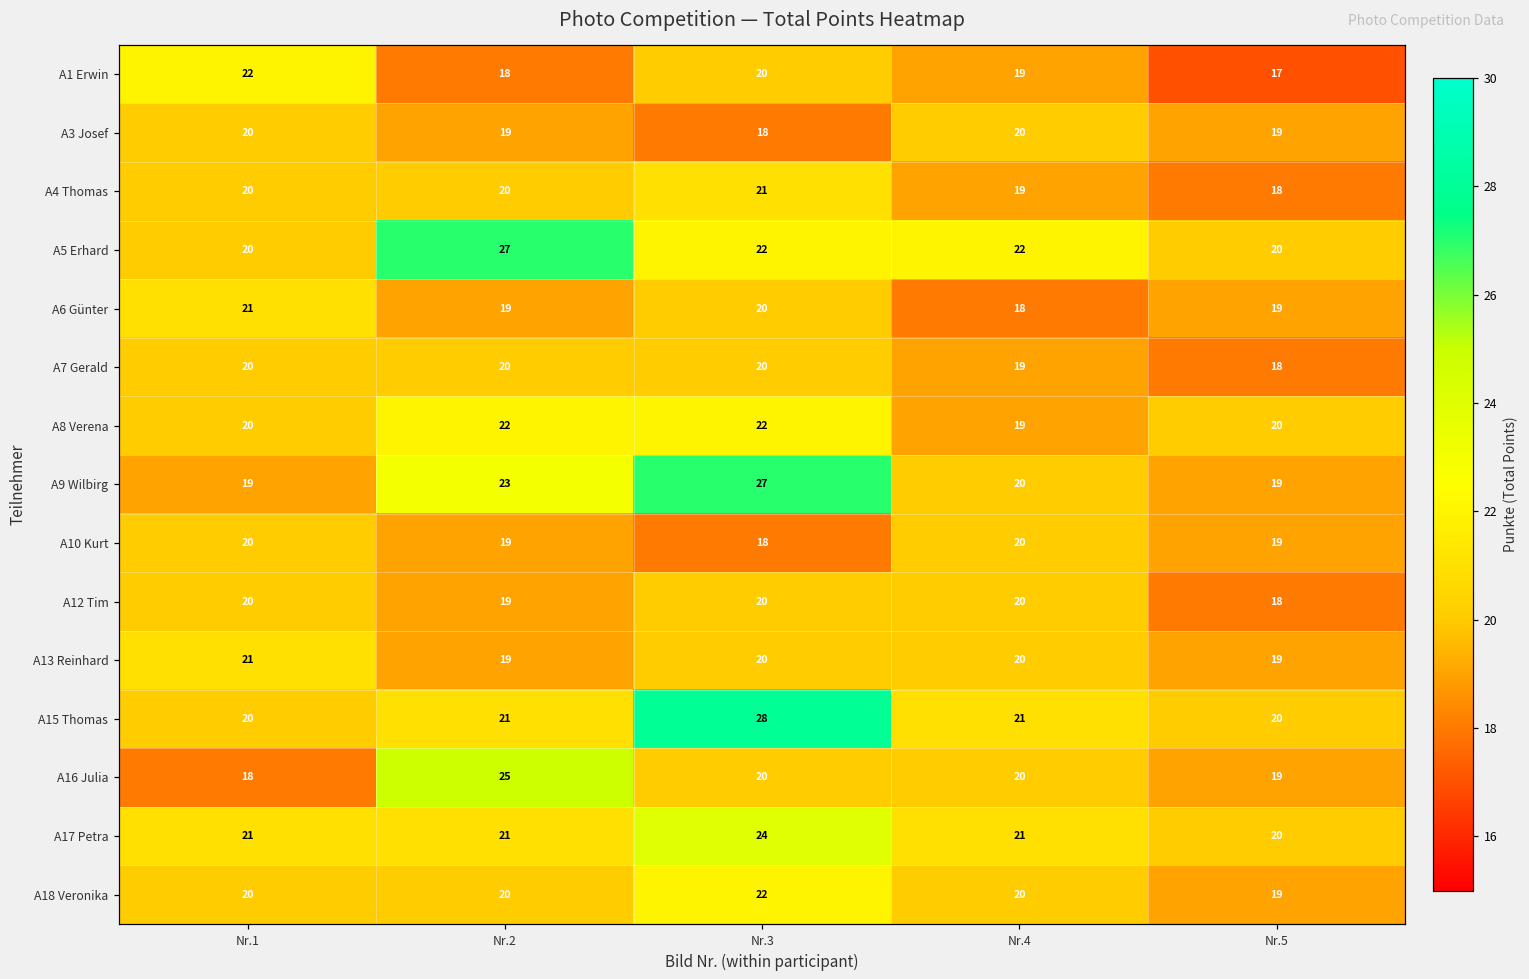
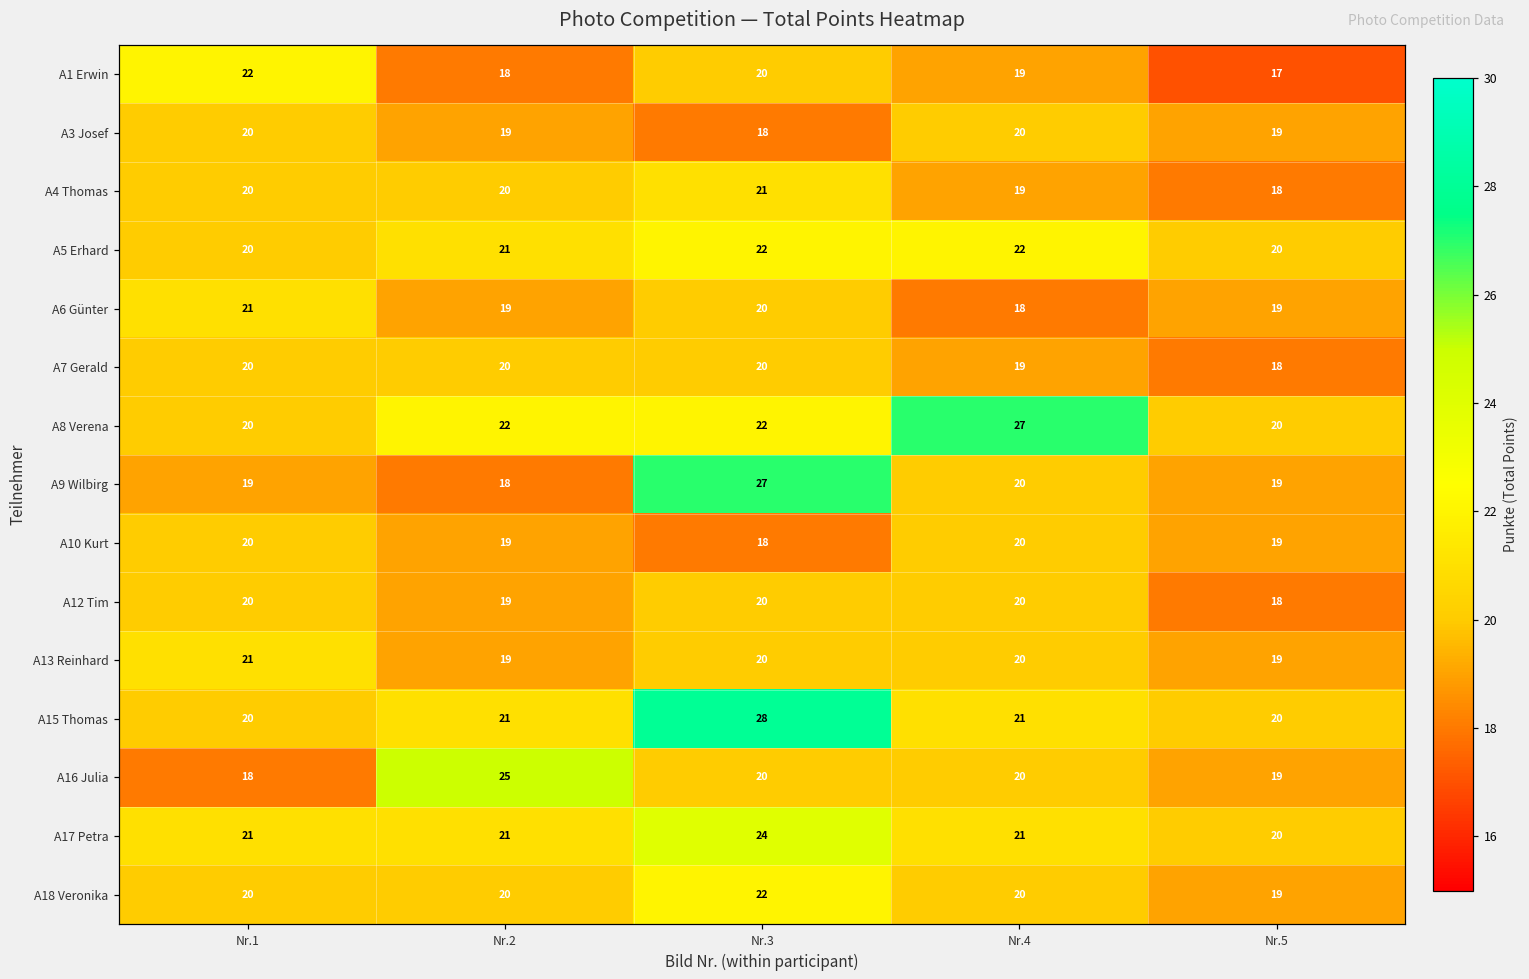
  {
    "A1 Erwin": {
      "Nr.1": 22,
      "Nr.2": 18,
      "Nr.3": 20,
      "Nr.4": 19,
      "Nr.5": 17
    },
    "A3 Josef": {
      "Nr.1": 20,
      "Nr.2": 19,
      "Nr.3": 18,
      "Nr.4": 20,
      "Nr.5": 19
    },
    "A4 Thomas": {
      "Nr.1": 20,
      "Nr.2": 20,
      "Nr.3": 21,
      "Nr.4": 19,
      "Nr.5": 18
    },
    "A5 Erhard": {
      "Nr.1": 20,
-     "Nr.2": 27,
+     "Nr.2": 21,
      "Nr.3": 22,
      "Nr.4": 22,
      "Nr.5": 20
    },
    "A6 Günter": {
      "Nr.1": 21,
      "Nr.2": 19,
      "Nr.3": 20,
      "Nr.4": 18,
      "Nr.5": 19
    },
    "A7 Gerald": {
      "Nr.1": 20,
      "Nr.2": 20,
      "Nr.3": 20,
      "Nr.4": 19,
      "Nr.5": 18
    },
    "A8 Verena": {
      "Nr.1": 20,
      "Nr.2": 22,
      "Nr.3": 22,
-     "Nr.4": 19,
+     "Nr.4": 27,
      "Nr.5": 20
    },
    "A9 Wilbirg": {
      "Nr.1": 19,
-     "Nr.2": 23,
+     "Nr.2": 18,
      "Nr.3": 27,
      "Nr.4": 20,
      "Nr.5": 19
    },
    "A10 Kurt": {
      "Nr.1": 20,
      "Nr.2": 19,
      "Nr.3": 18,
      "Nr.4": 20,
      "Nr.5": 19
    },
    "A12 Tim": {
      "Nr.1": 20,
      "Nr.2": 19,
      "Nr.3": 20,
      "Nr.4": 20,
      "Nr.5": 18
    },
    "A13 Reinhard": {
      "Nr.1": 21,
      "Nr.2": 19,
      "Nr.3": 20,
      "Nr.4": 20,
      "Nr.5": 19
    },
    "A15 Thomas": {
      "Nr.1": 20,
      "Nr.2": 21,
      "Nr.3": 28,
      "Nr.4": 21,
      "Nr.5": 20
    },
    "A16 Julia": {
      "Nr.1": 18,
      "Nr.2": 25,
      "Nr.3": 20,
      "Nr.4": 20,
      "Nr.5": 19
    },
    "A17 Petra": {
      "Nr.1": 21,
      "Nr.2": 21,
      "Nr.3": 24,
      "Nr.4": 21,
      "Nr.5": 20
    },
    "A18 Veronika": {
      "Nr.1": 20,
      "Nr.2": 20,
      "Nr.3": 22,
      "Nr.4": 20,
      "Nr.5": 19
    }
  }
